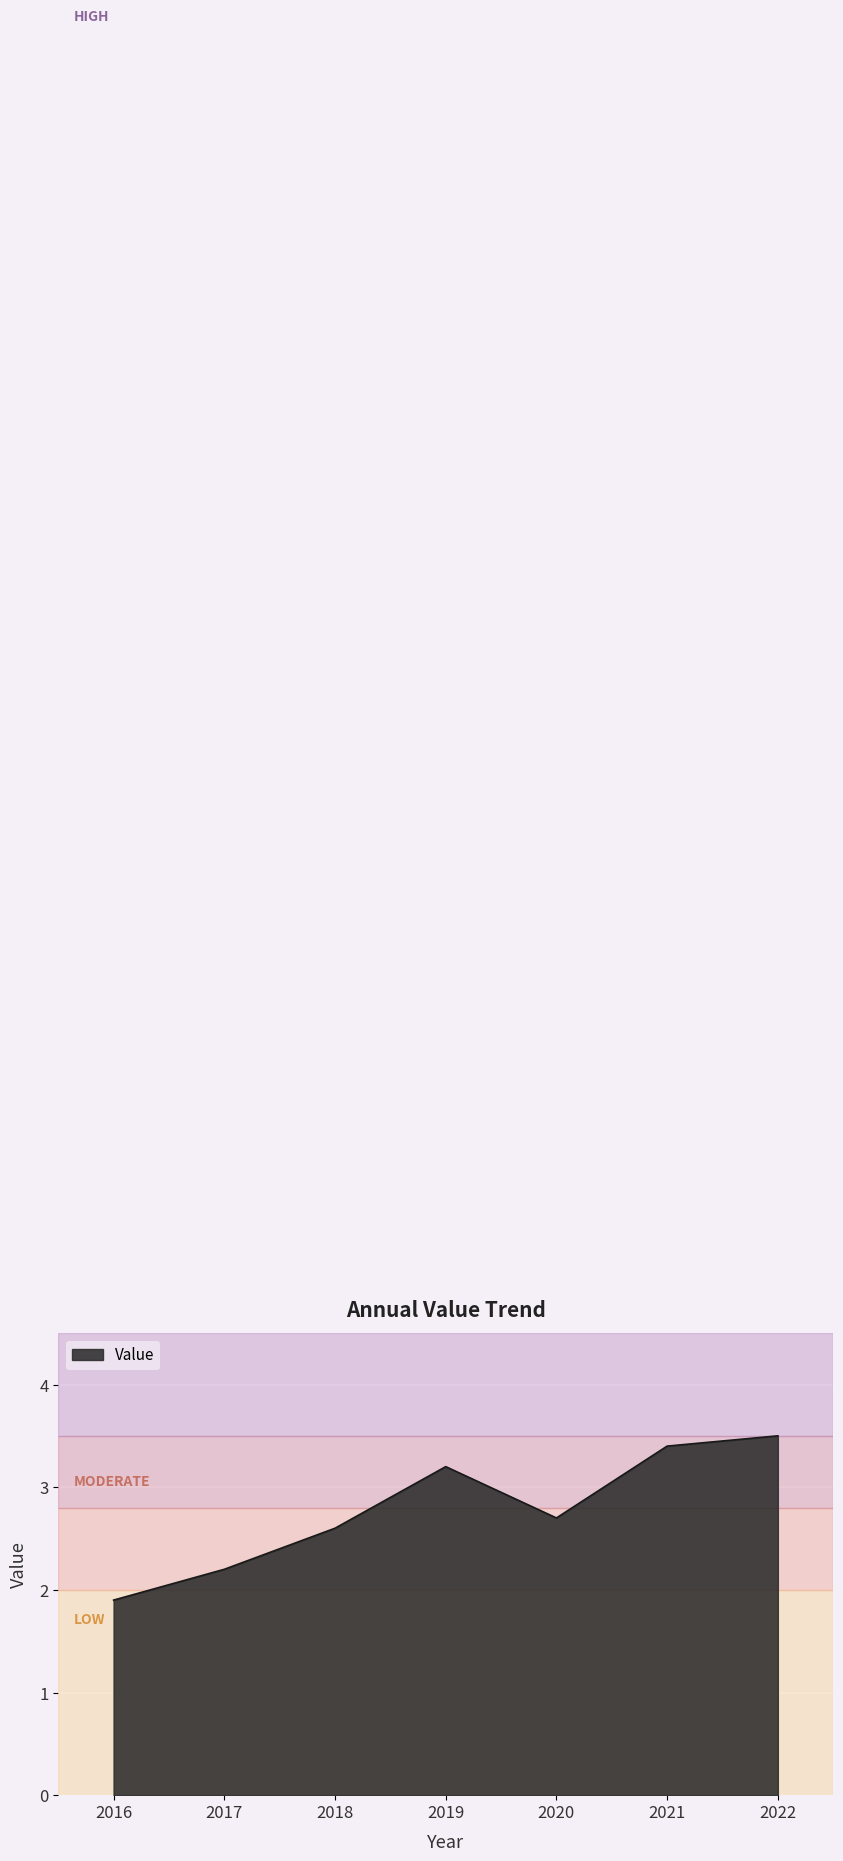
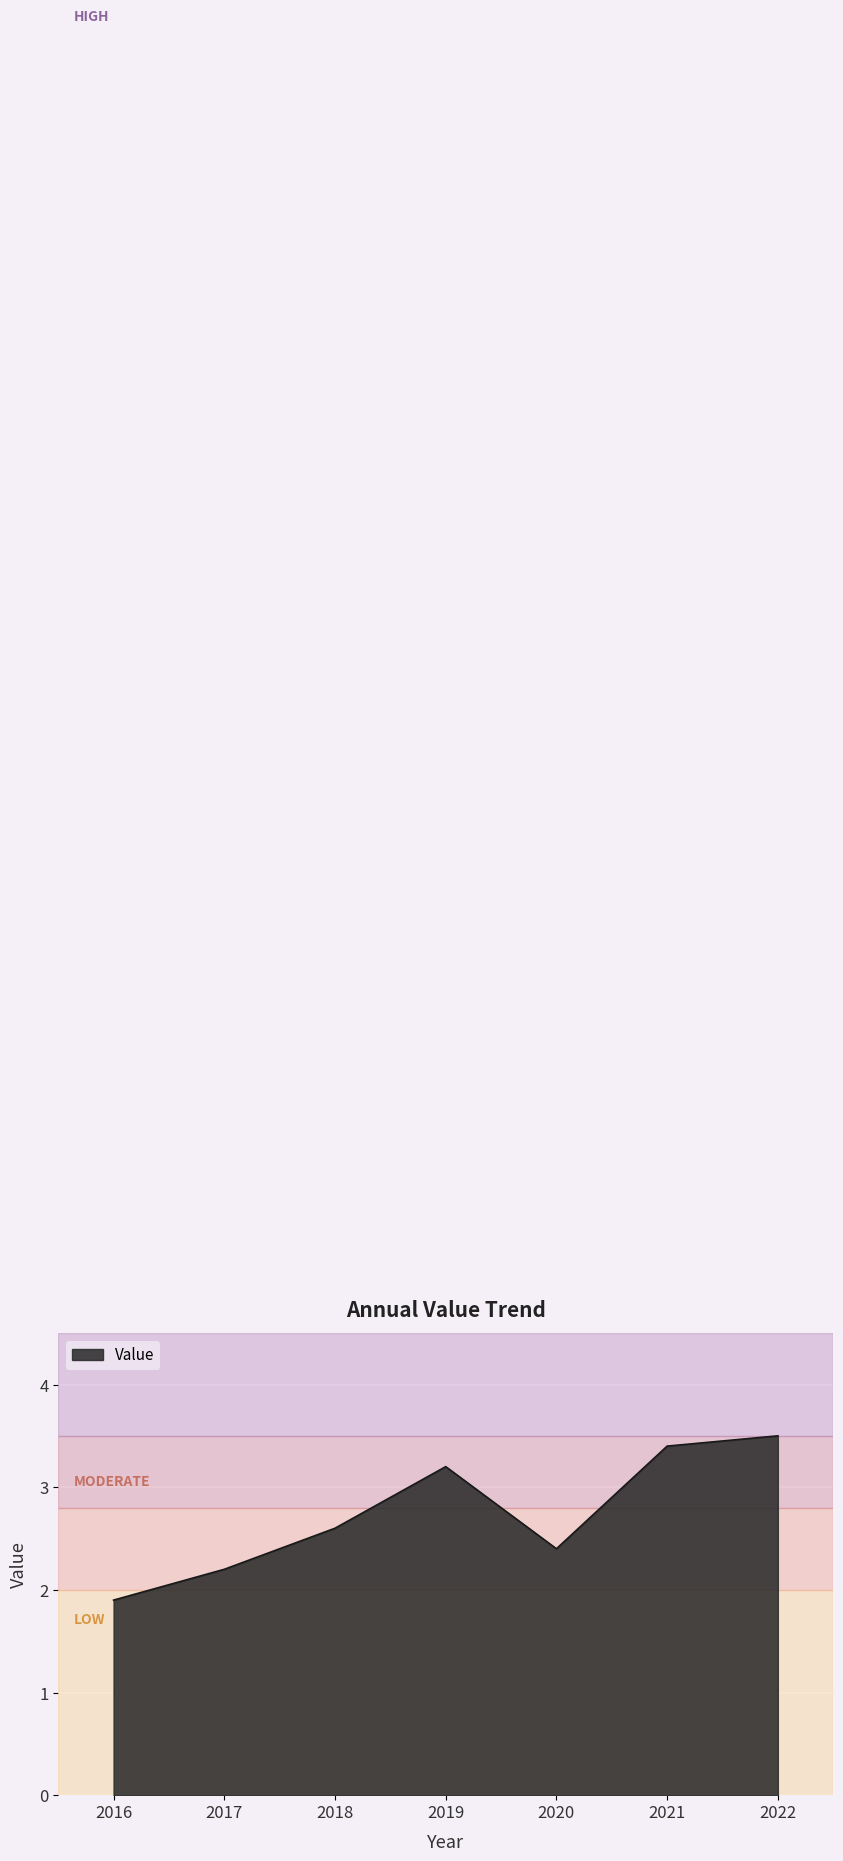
  {
    "2016": 1.9,
    "2017": 2.2,
    "2018": 2.6,
    "2019": 3.2,
-   "2020": 2.7,
+   "2020": 2.4,
    "2021": 3.4,
    "2022": 3.5
  }
